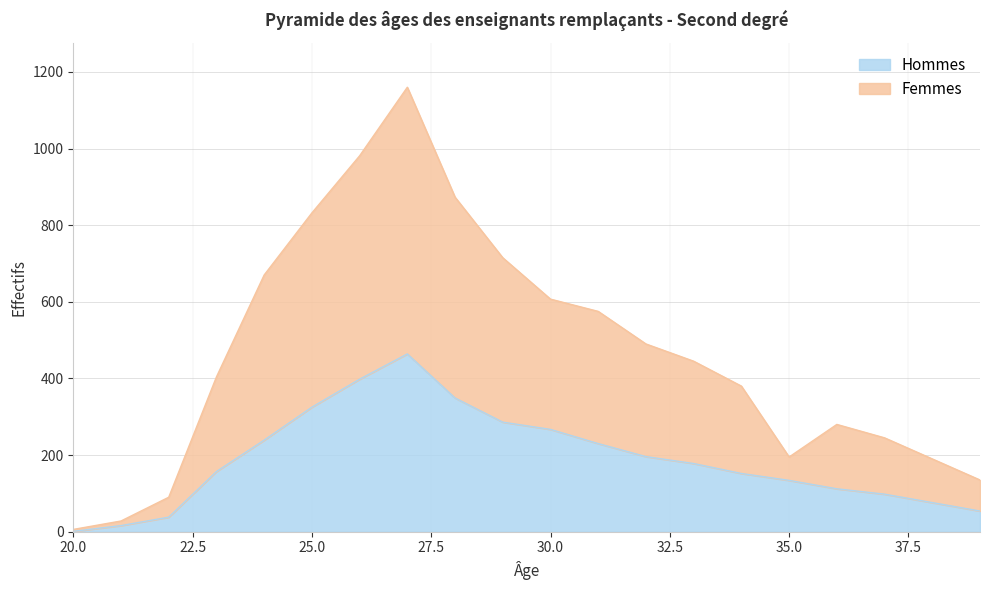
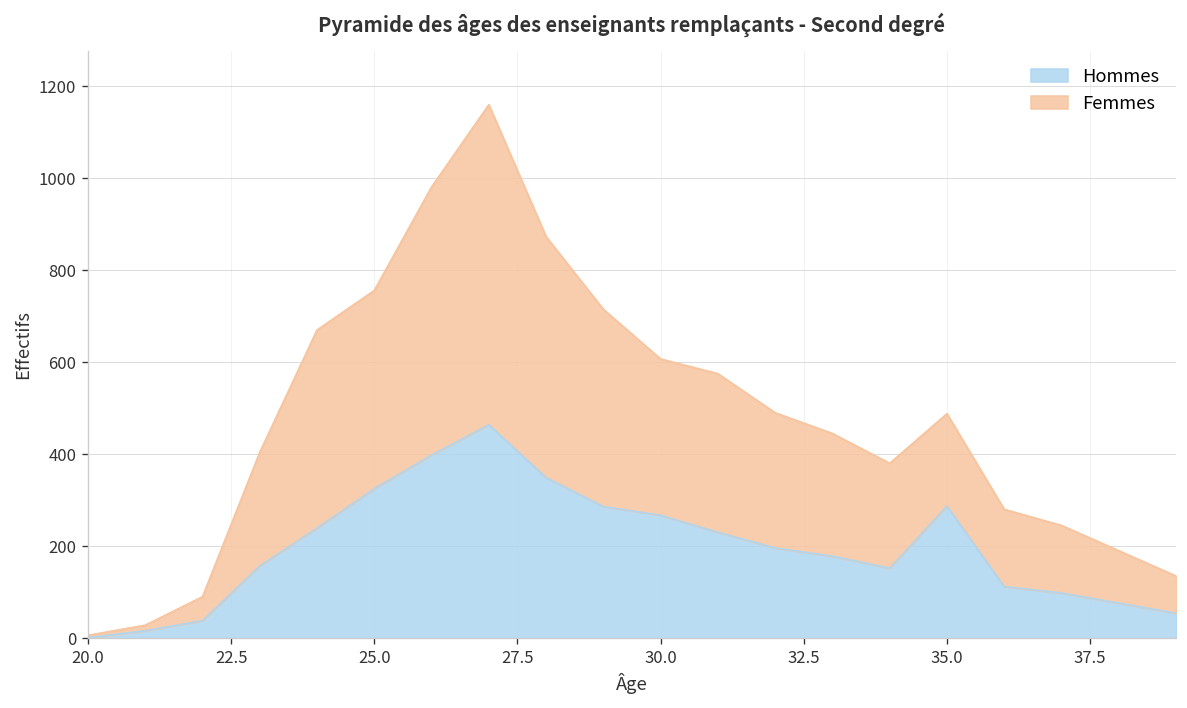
  {
    "Hommes": {
      "25.0": 330,
      "30.0": 270,
-     "35.0": 130
+     "35.0": 290
    },
    "Femmes": {
-     "25.0": 510,
+     "25.0": 430,
      "30.0": 340,
-     "35.0": 60
+     "35.0": 200
    }
  }
